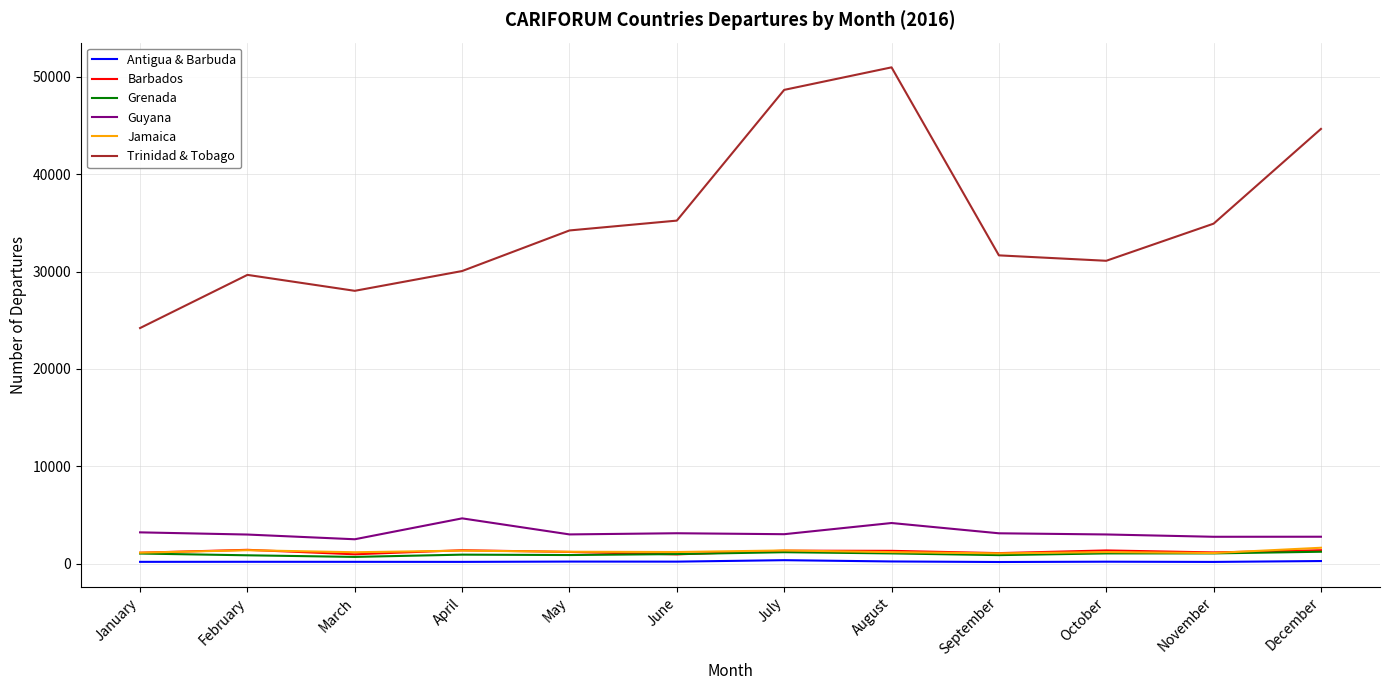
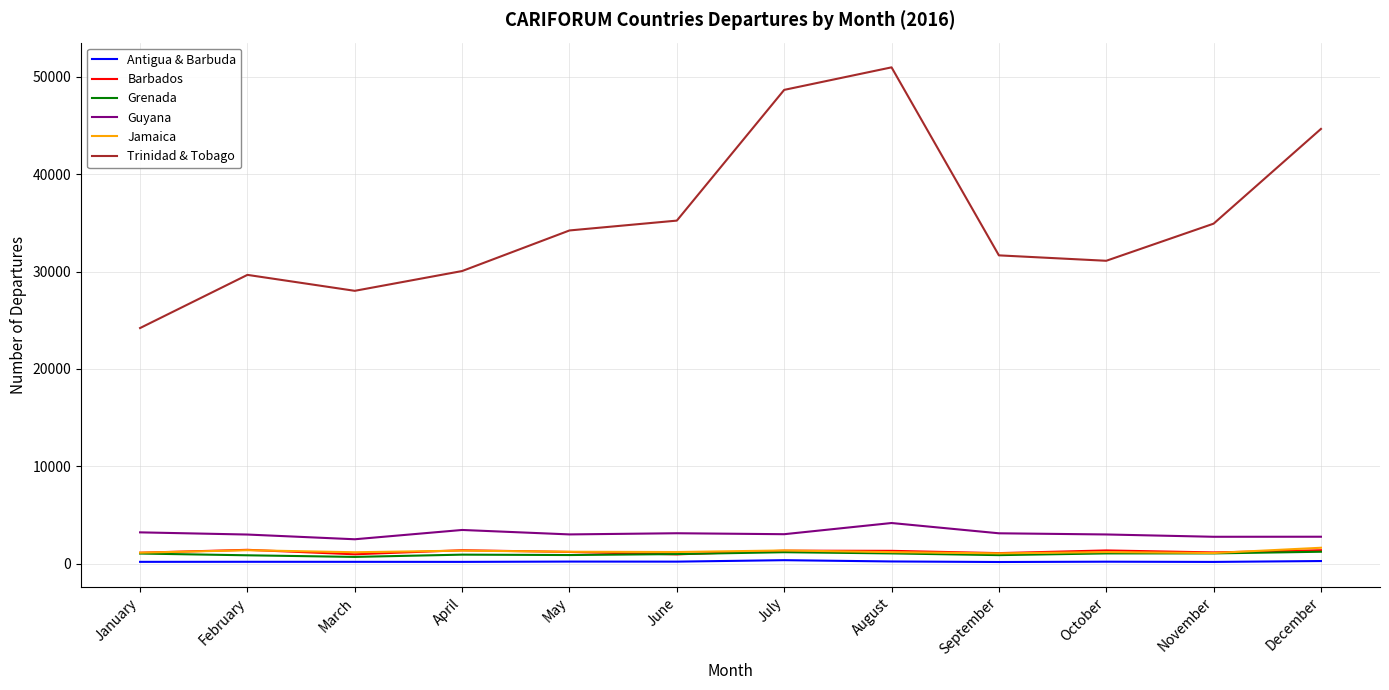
  {
    "Antigua & Barbuda": {
      "January": 0,
      "February": 0,
      "March": 0,
      "April": 0,
      "May": 0,
      "June": 0,
      "July": 0,
      "August": 0,
      "September": 0,
      "October": 0,
      "November": 0,
      "December": 0
    },
    "Grenada": {
      "February": 1000,
      "March": 1000,
      "April": 1000,
      "May": 1000
    },
    "Guyana": {
      "January": 3000,
      "February": 3000,
      "March": 2000,
-     "April": 5000,
+     "April": 3000,
      "May": 3000,
      "June": 3000,
      "July": 3000,
      "August": 4000,
      "September": 3000,
      "October": 3000,
      "November": 3000,
      "December": 3000
    },
    "Trinidad & Tobago": {
      "January": 24000,
      "February": 30000,
      "March": 28000,
      "April": 30000,
      "May": 34000,
      "June": 35000,
      "July": 49000,
      "August": 51000,
      "September": 32000,
      "October": 31000,
      "November": 35000,
      "December": 45000
    }
  }
